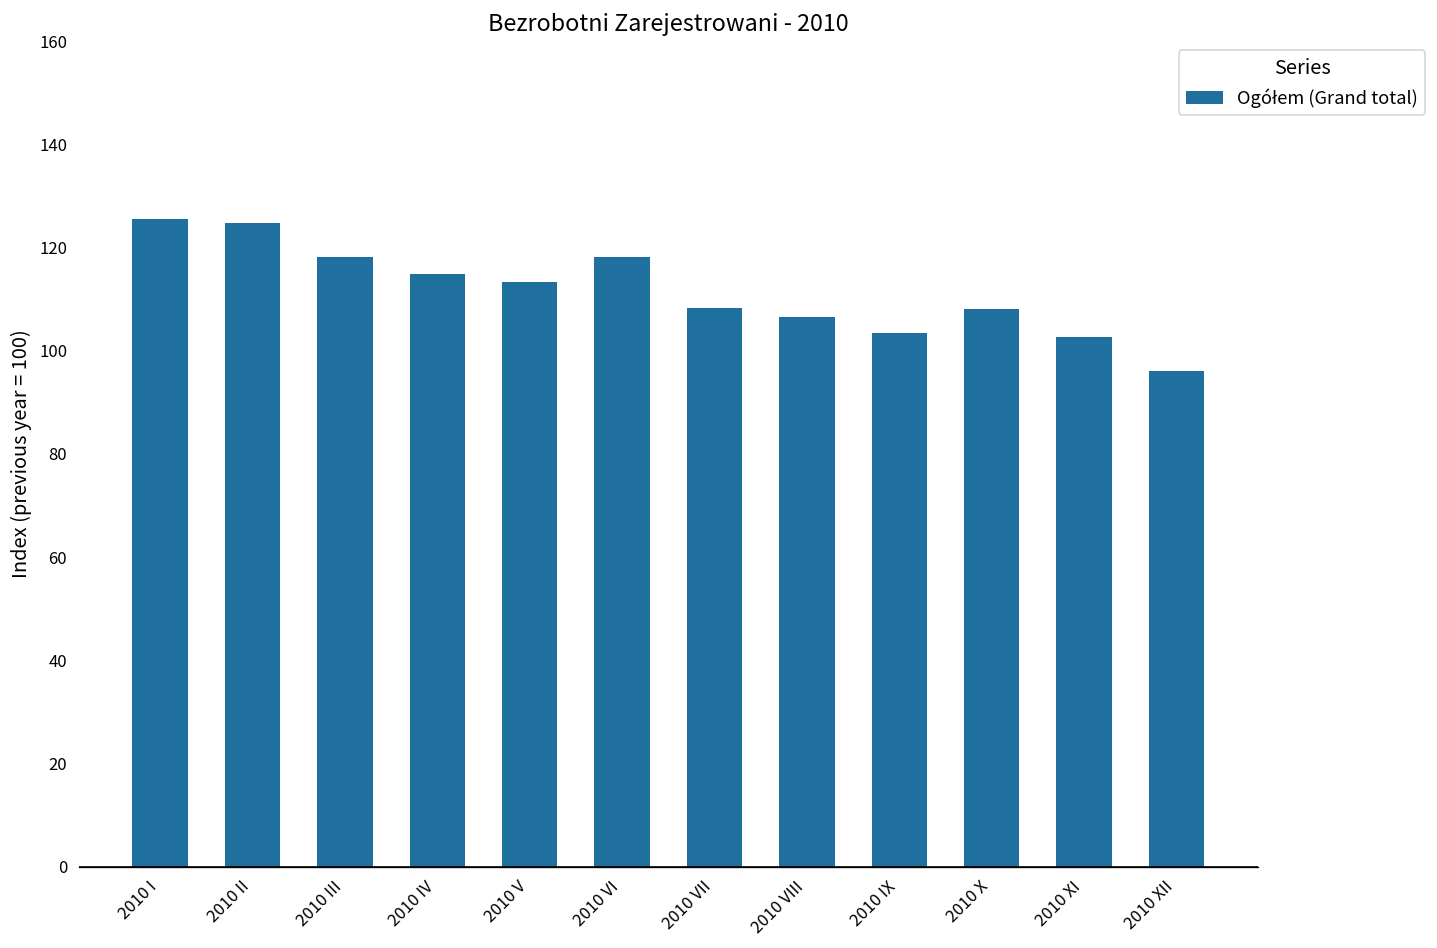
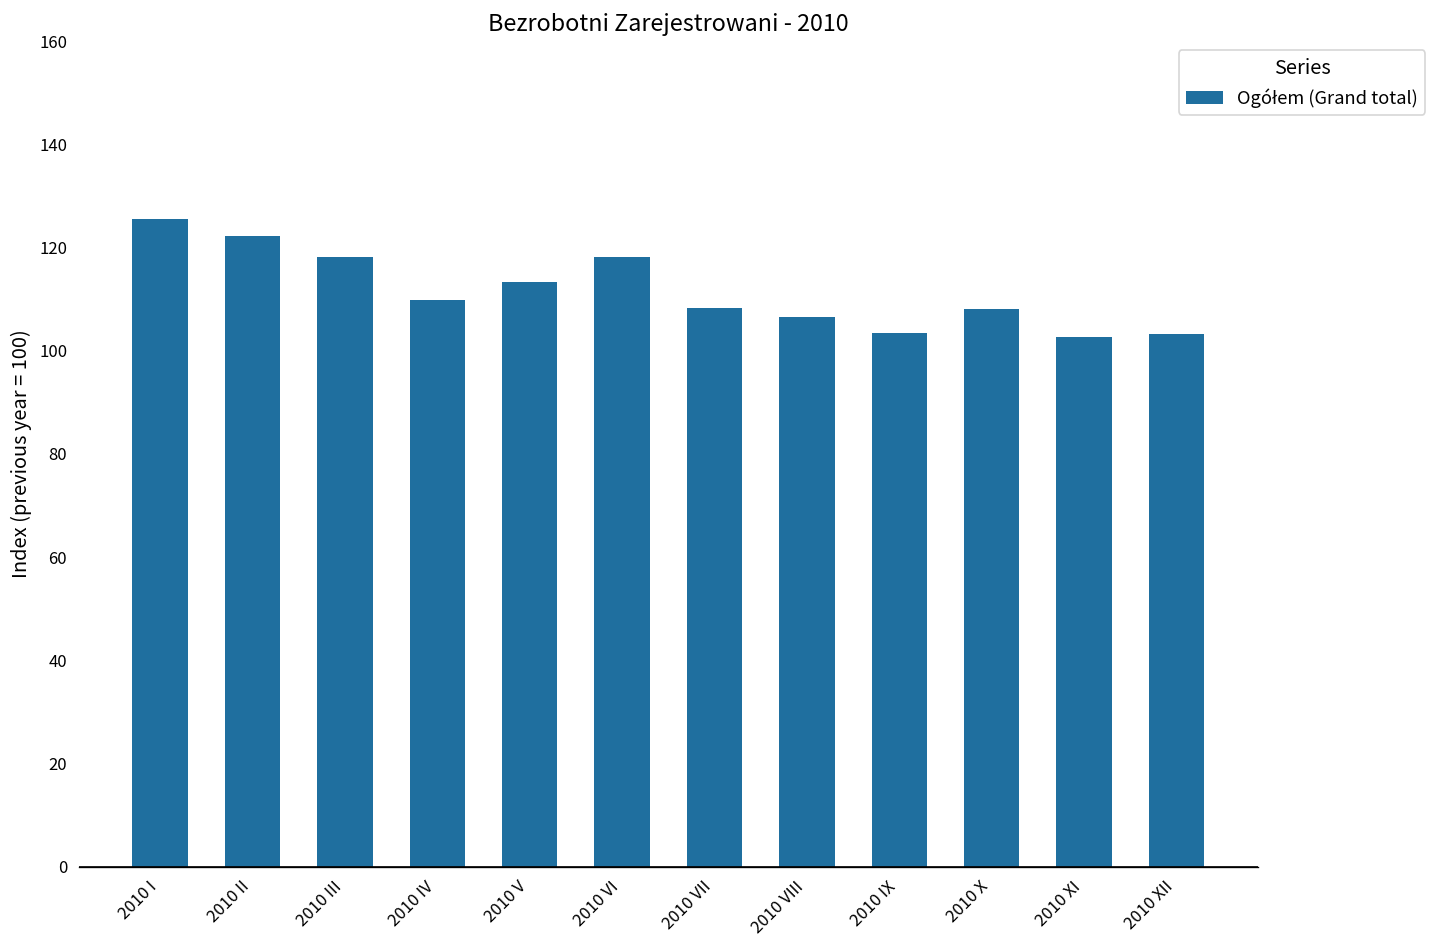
  {
    "2010 I": 126,
-   "2010 II": 125,
+   "2010 II": 122,
    "2010 III": 118,
-   "2010 IV": 115,
+   "2010 IV": 110,
    "2010 V": 113,
    "2010 VI": 118,
    "2010 VII": 108,
    "2010 VIII": 107,
    "2010 IX": 103,
    "2010 X": 108,
    "2010 XI": 103,
-   "2010 XII": 96
+   "2010 XII": 103
  }
